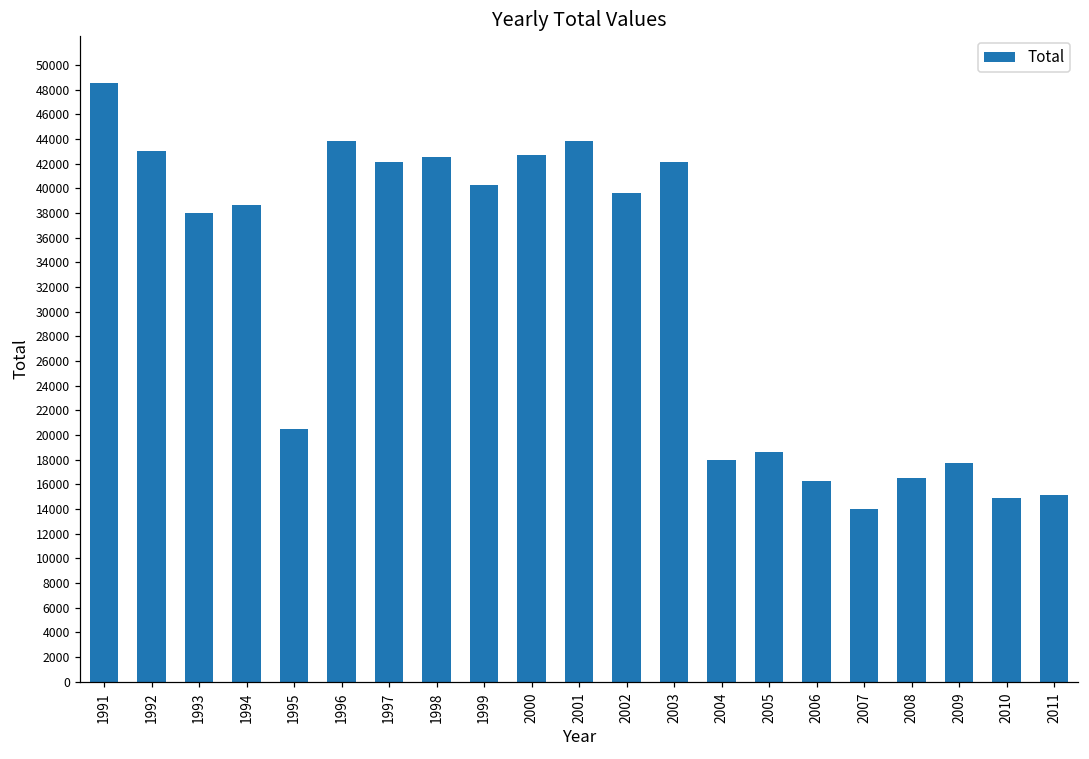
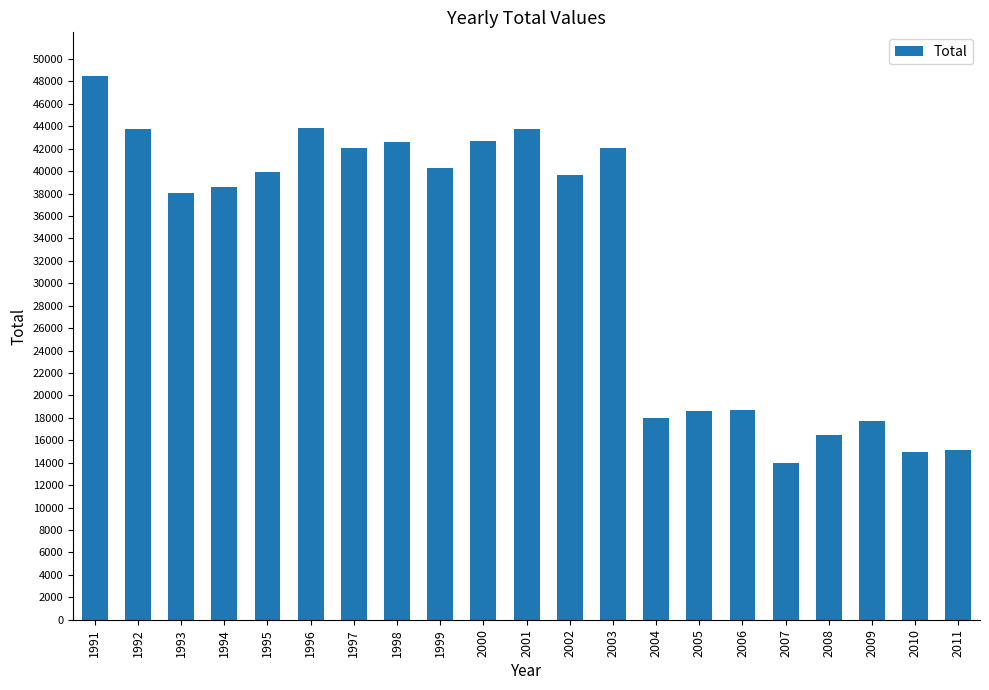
  {
    "1991": 48500,
-   "1992": 43100,
+   "1992": 43800,
    "1993": 38000,
    "1994": 38600,
-   "1995": 20500,
+   "1995": 39900,
    "1996": 43800,
    "1997": 42100,
    "1998": 42600,
    "1999": 40300,
    "2000": 42700,
    "2001": 43800,
    "2002": 39600,
    "2003": 42100,
    "2004": 18000,
    "2005": 18600,
-   "2006": 16300,
+   "2006": 18700,
    "2007": 14000,
    "2008": 16500,
    "2009": 17700,
    "2010": 14900,
    "2011": 15100
  }
